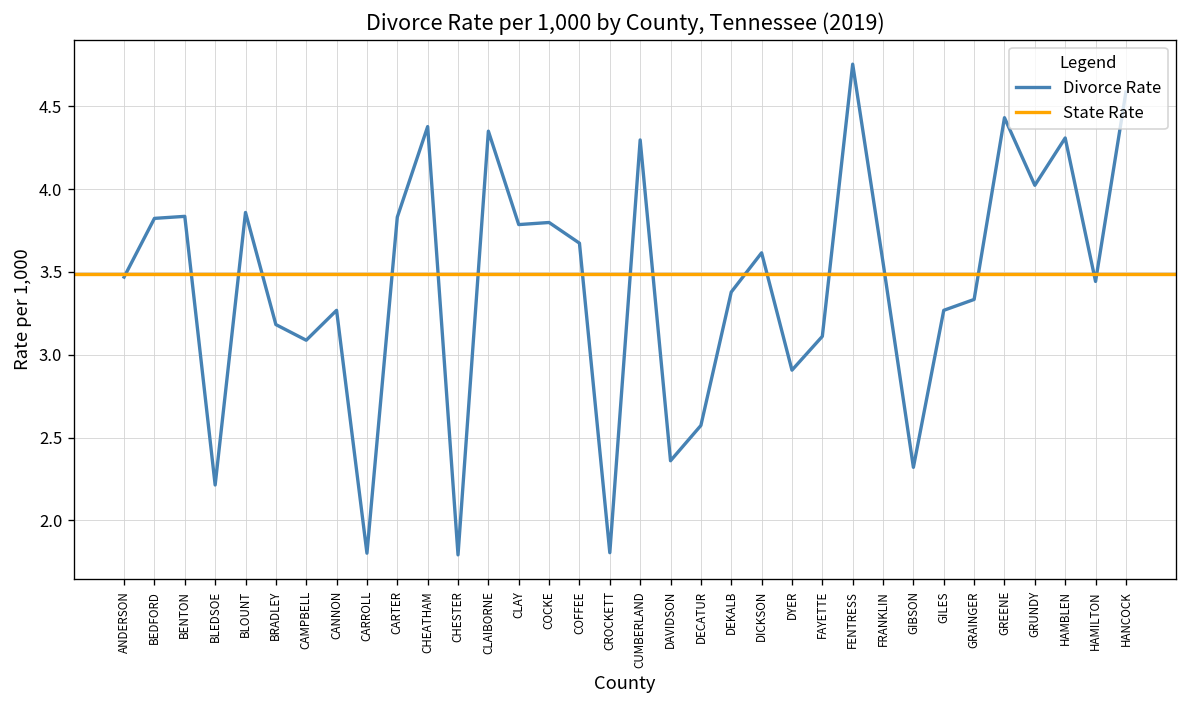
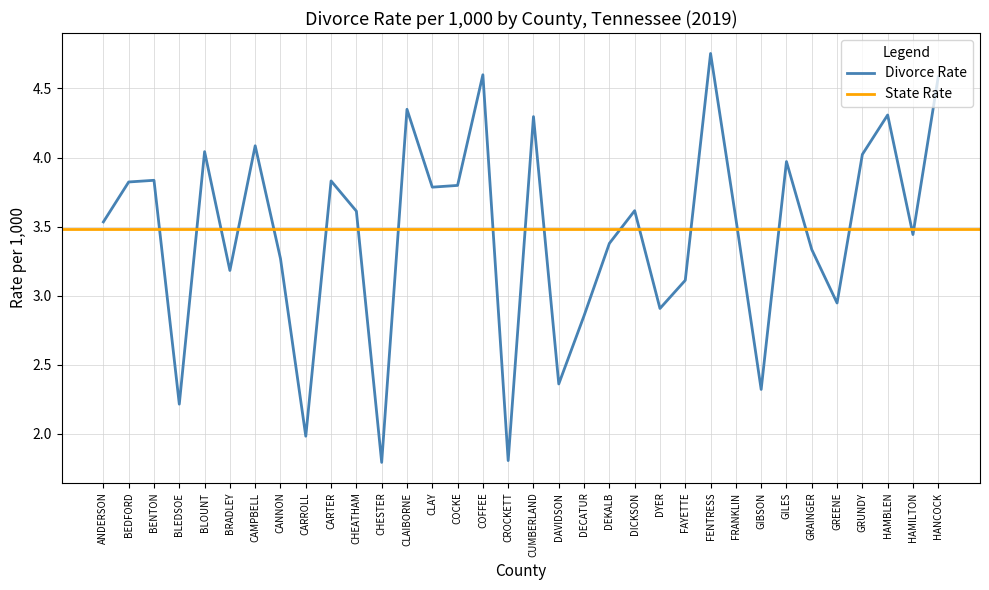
  {
-   "ANDERSON": 3.47,
+   "ANDERSON": 3.53,
    "BEDFORD": 3.82,
    "BENTON": 3.83,
    "BLEDSOE": 2.21,
-   "BLOUNT": 3.86,
+   "BLOUNT": 4.04,
    "BRADLEY": 3.18,
-   "CAMPBELL": 3.09,
+   "CAMPBELL": 4.09,
    "CANNON": 3.27,
-   "CARROLL": 1.80,
+   "CARROLL": 1.98,
    "CARTER": 3.83,
-   "CHEATHAM": 4.38,
+   "CHEATHAM": 3.61,
    "CHESTER": 1.79,
    "CLAIBORNE": 4.35,
    "CLAY": 3.79,
    "COCKE": 3.80,
-   "COFFEE": 3.67,
+   "COFFEE": 4.60,
    "CROCKETT": 1.80,
    "CUMBERLAND": 4.30,
    "DAVIDSON": 2.36,
-   "DECATUR": 2.57,
+   "DECATUR": 2.85,
    "DEKALB": 3.38,
    "DICKSON": 3.61,
    "DYER": 2.91,
    "FAYETTE": 3.11,
    "FENTRESS": 4.75,
    "FRANKLIN": 3.56,
    "GIBSON": 2.32,
-   "GILES": 3.27,
+   "GILES": 3.97,
    "GRAINGER": 3.33,
-   "GREENE": 4.43,
+   "GREENE": 2.95,
    "GRUNDY": 4.02,
    "HAMBLEN": 4.31,
    "HAMILTON": 3.44
  }
